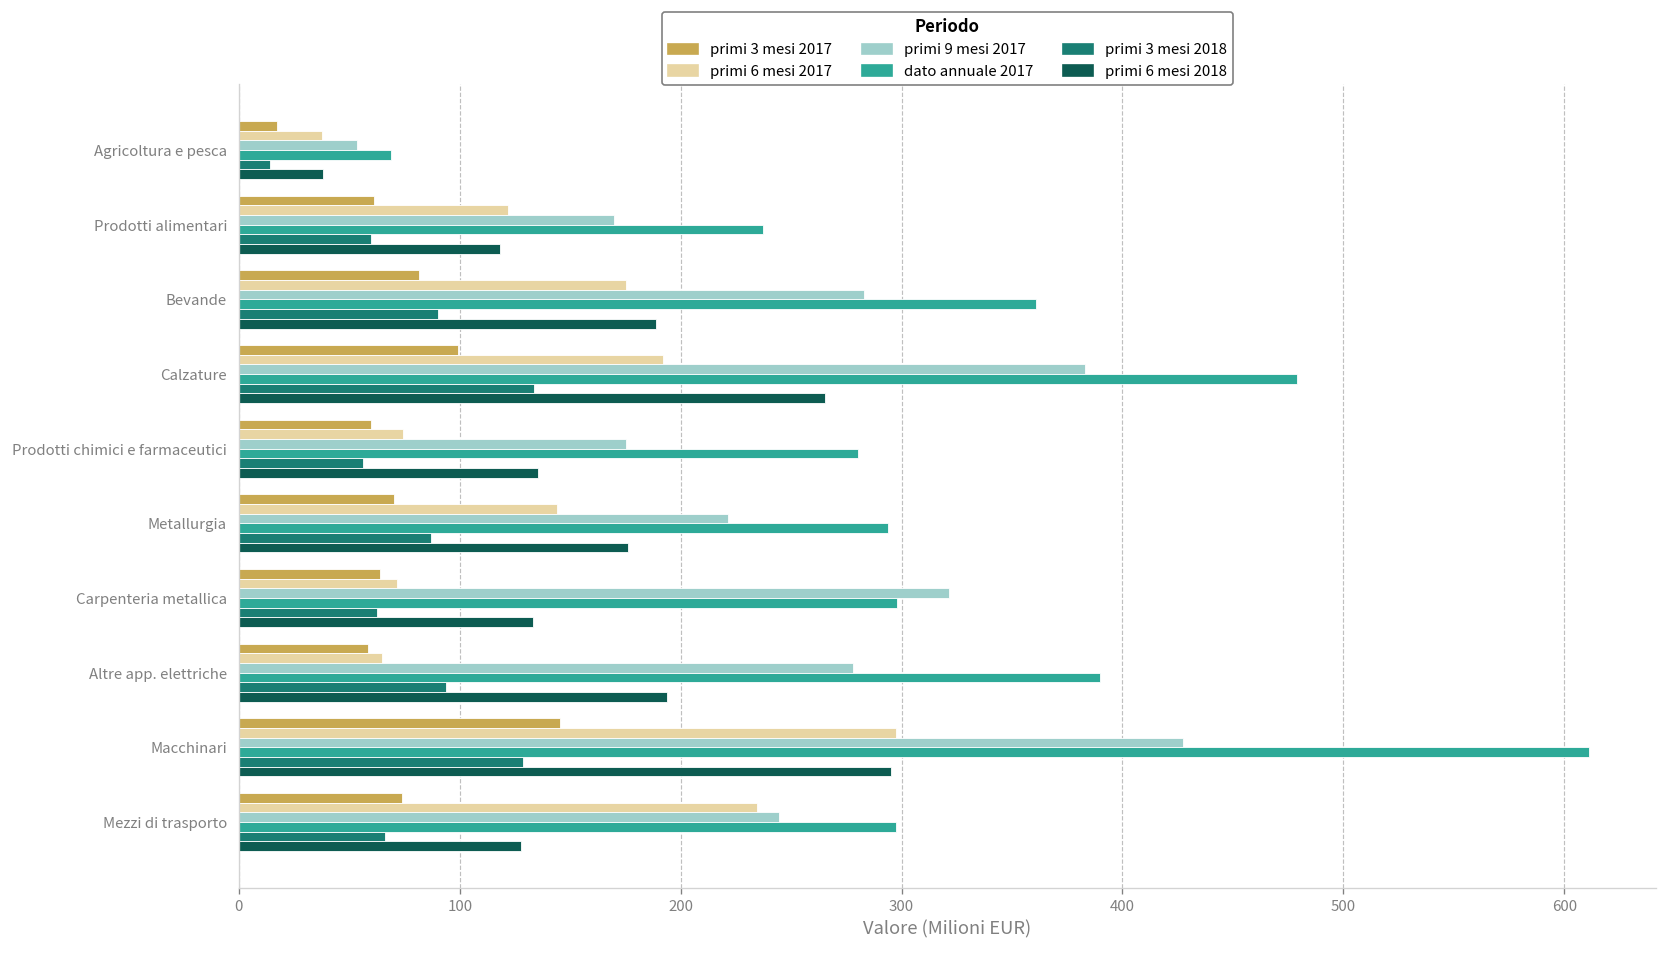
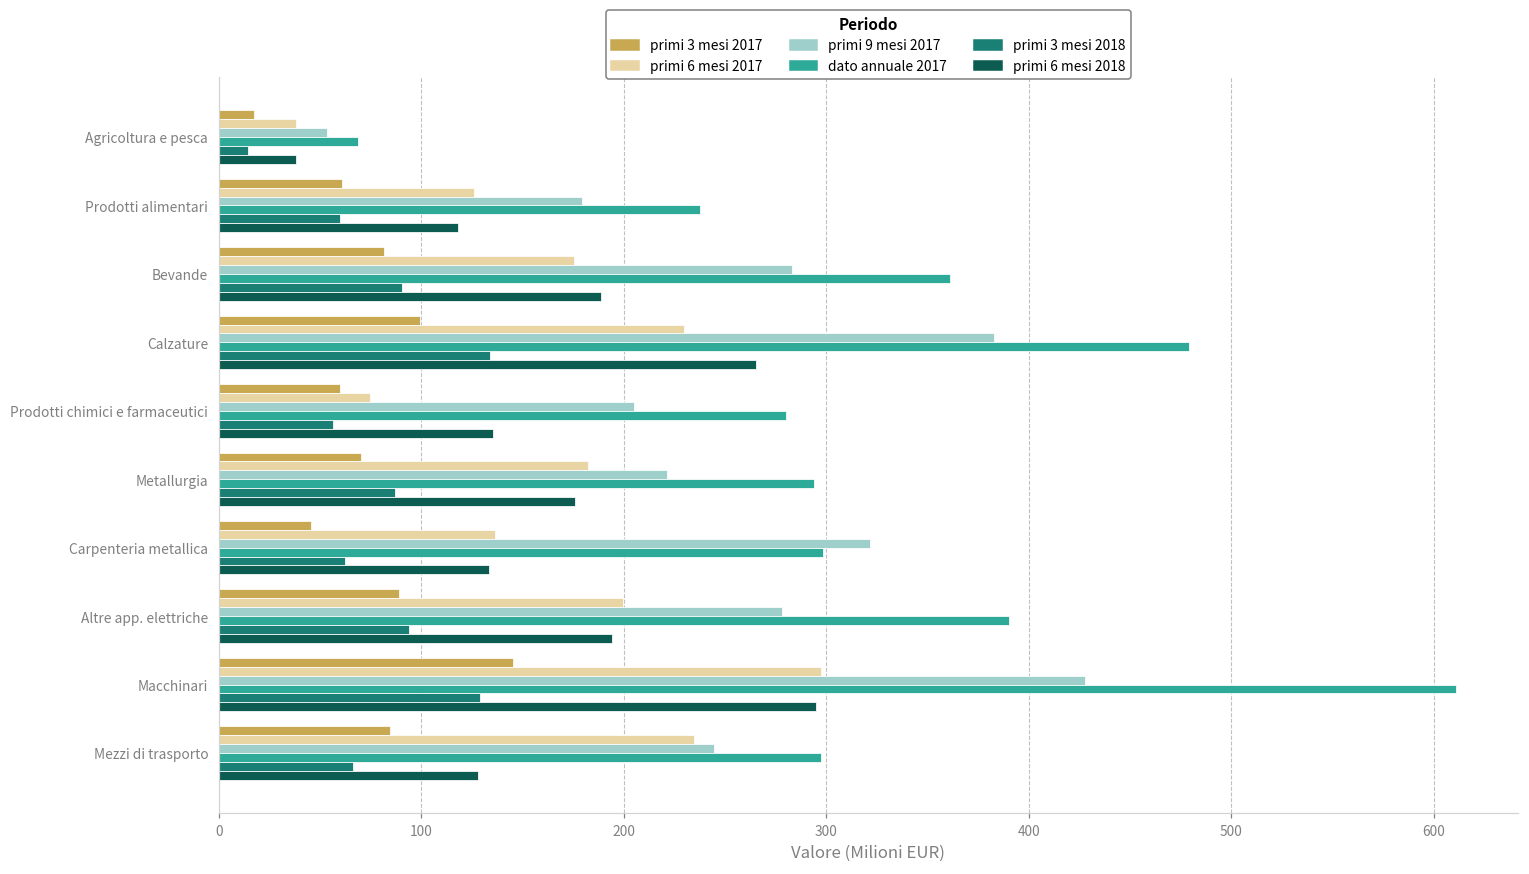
  {
    "primi 3 mesi 2017": {
      "Agricoltura e pesca": 17,
      "Prodotti alimentari": 61,
      "Bevande": 82,
      "Calzature": 99,
      "Prodotti chimici e farmaceutici": 60,
      "Metallurgia": 70,
-     "Carpenteria metallica": 64,
-     "Altre app. elettriche": 59,
+     "Carpenteria metallica": 45,
+     "Altre app. elettriche": 89,
      "Macchinari": 145,
-     "Mezzi di trasporto": 74
+     "Mezzi di trasporto": 85
    },
    "primi 6 mesi 2017": {
      "Agricoltura e pesca": 38,
-     "Prodotti alimentari": 122,
+     "Prodotti alimentari": 126,
      "Bevande": 175,
-     "Calzature": 192,
+     "Calzature": 230,
      "Prodotti chimici e farmaceutici": 75,
-     "Metallurgia": 144,
-     "Carpenteria metallica": 72,
-     "Altre app. elettriche": 65,
+     "Metallurgia": 182,
+     "Carpenteria metallica": 136,
+     "Altre app. elettriche": 200,
      "Macchinari": 297,
      "Mezzi di trasporto": 235
    },
    "primi 9 mesi 2017": {
      "Agricoltura e pesca": 54,
-     "Prodotti alimentari": 170,
+     "Prodotti alimentari": 179,
      "Bevande": 283,
      "Calzature": 383,
-     "Prodotti chimici e farmaceutici": 175,
+     "Prodotti chimici e farmaceutici": 205,
      "Metallurgia": 221,
      "Carpenteria metallica": 322,
      "Altre app. elettriche": 278,
      "Macchinari": 428,
      "Mezzi di trasporto": 245
    }
  }
